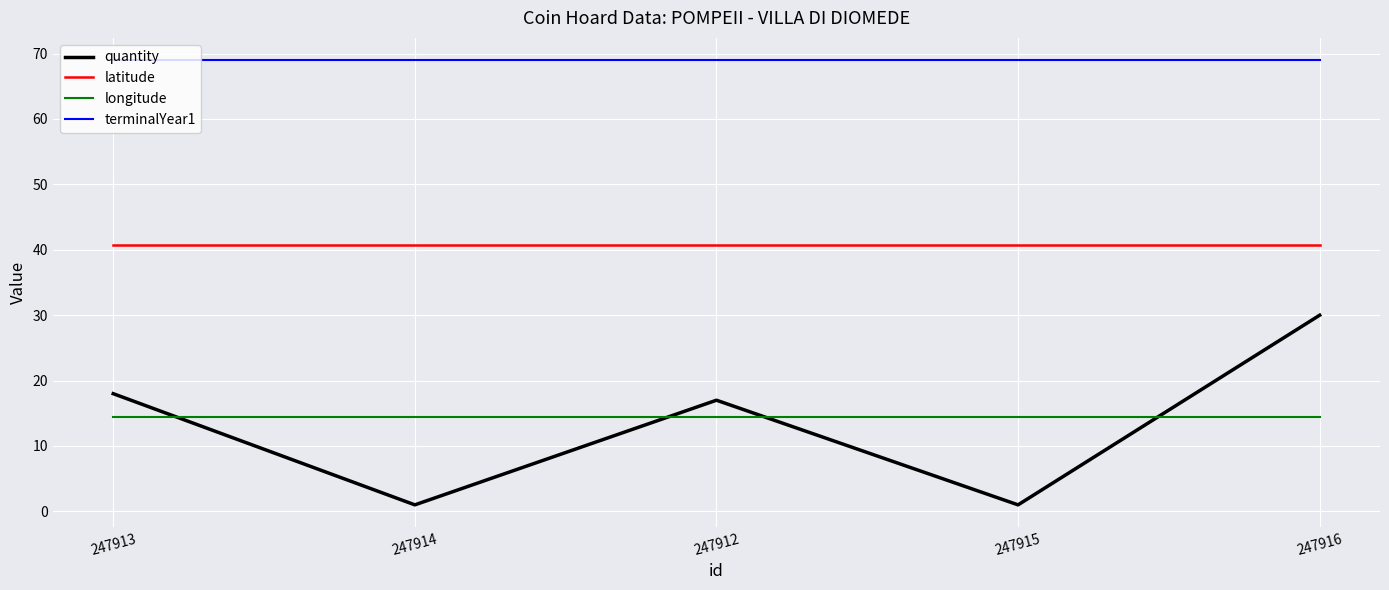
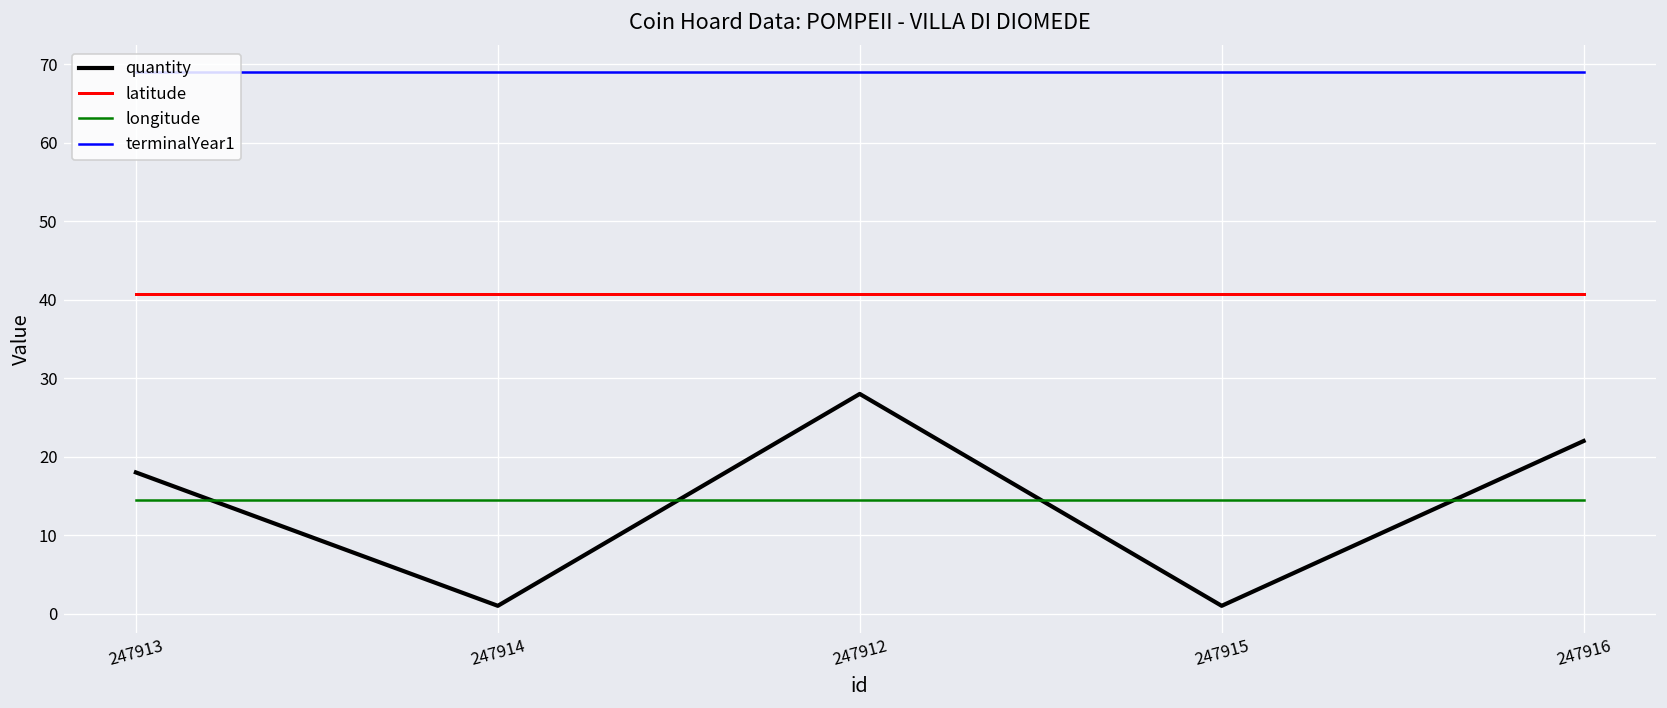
  {
    "quantity": {
      "247913": 18,
      "247914": 1,
-     "247912": 17,
+     "247912": 28,
      "247915": 1,
-     "247916": 30
+     "247916": 22
    },
    "latitude": {
      "247913": 41,
      "247914": 41,
      "247912": 41,
      "247915": 41,
      "247916": 41
    },
    "longitude": {
      "247913": 14,
      "247914": 14,
      "247912": 14,
      "247915": 14,
      "247916": 14
    },
    "terminalYear1": {
      "247914": 69,
      "247912": 69,
      "247915": 69,
      "247916": 69
    }
  }
